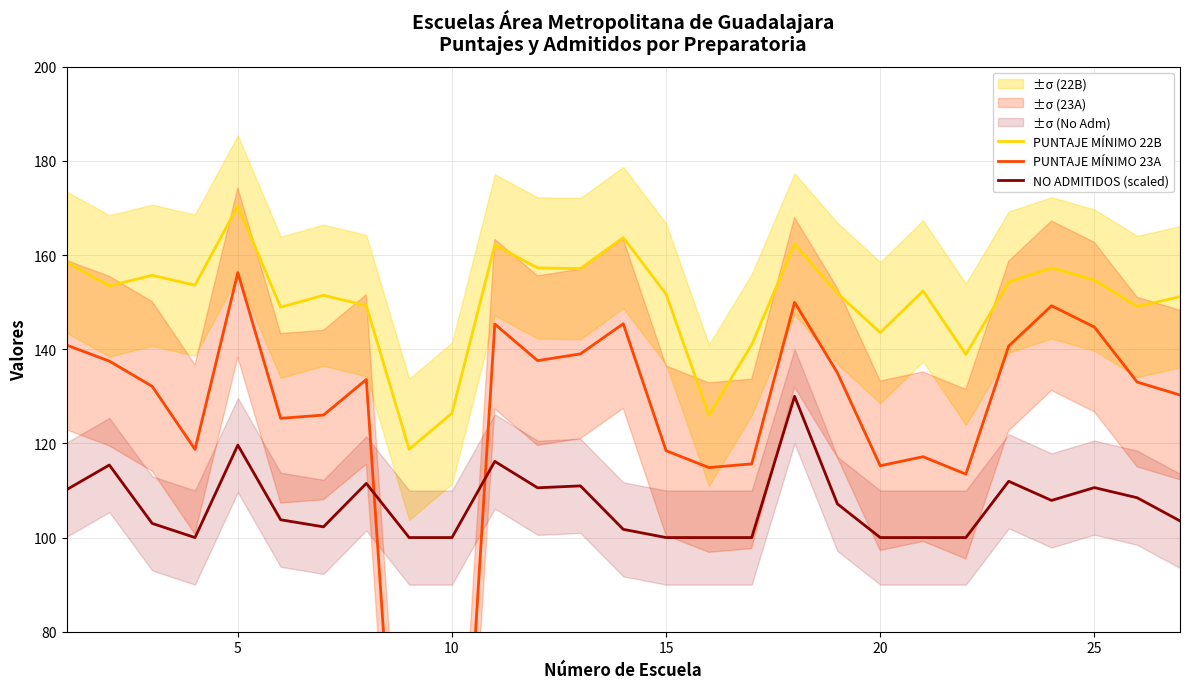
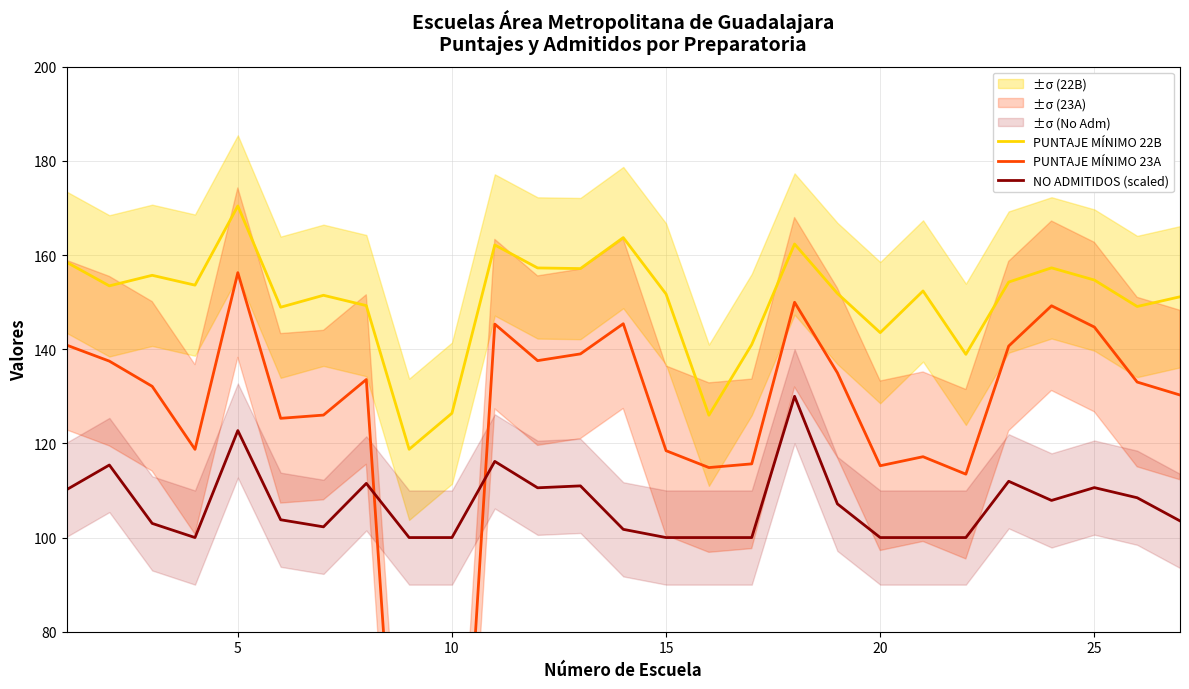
  {
    "NO ADMITIDOS (scaled)": {
-     "5": 120,
+     "5": 123,
      "10": 100,
      "15": 100,
      "20": 100,
      "25": 111
    }
  }
